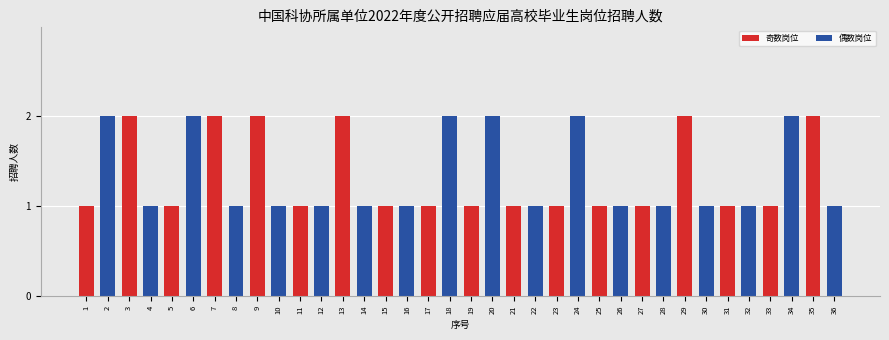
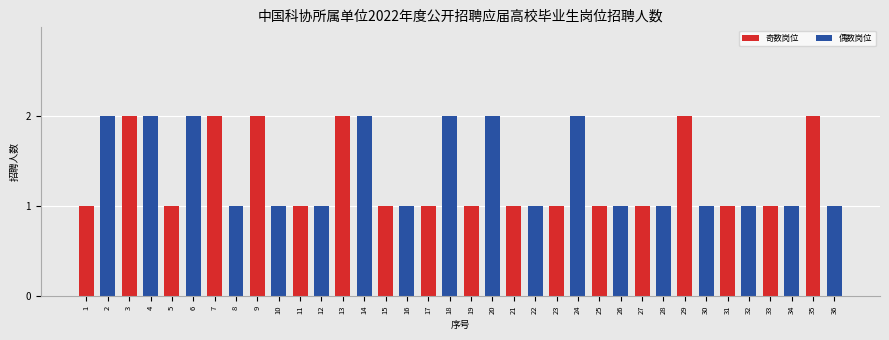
  {
    "1": 1,
    "2": 2,
    "3": 2,
-   "4": 1,
+   "4": 2,
    "5": 1,
    "6": 2,
    "7": 2,
    "8": 1,
    "9": 2,
    "10": 1,
    "11": 1,
    "12": 1,
    "13": 2,
-   "14": 1,
+   "14": 2,
    "15": 1,
    "16": 1,
    "17": 1,
    "18": 2,
    "19": 1,
    "20": 2,
    "21": 1,
    "22": 1,
    "23": 1,
    "24": 2,
    "25": 1,
    "26": 1,
    "27": 1,
    "28": 1,
    "29": 2,
    "30": 1,
    "31": 1,
    "32": 1,
    "33": 1,
-   "34": 2,
+   "34": 1,
    "35": 2,
    "36": 1
  }
